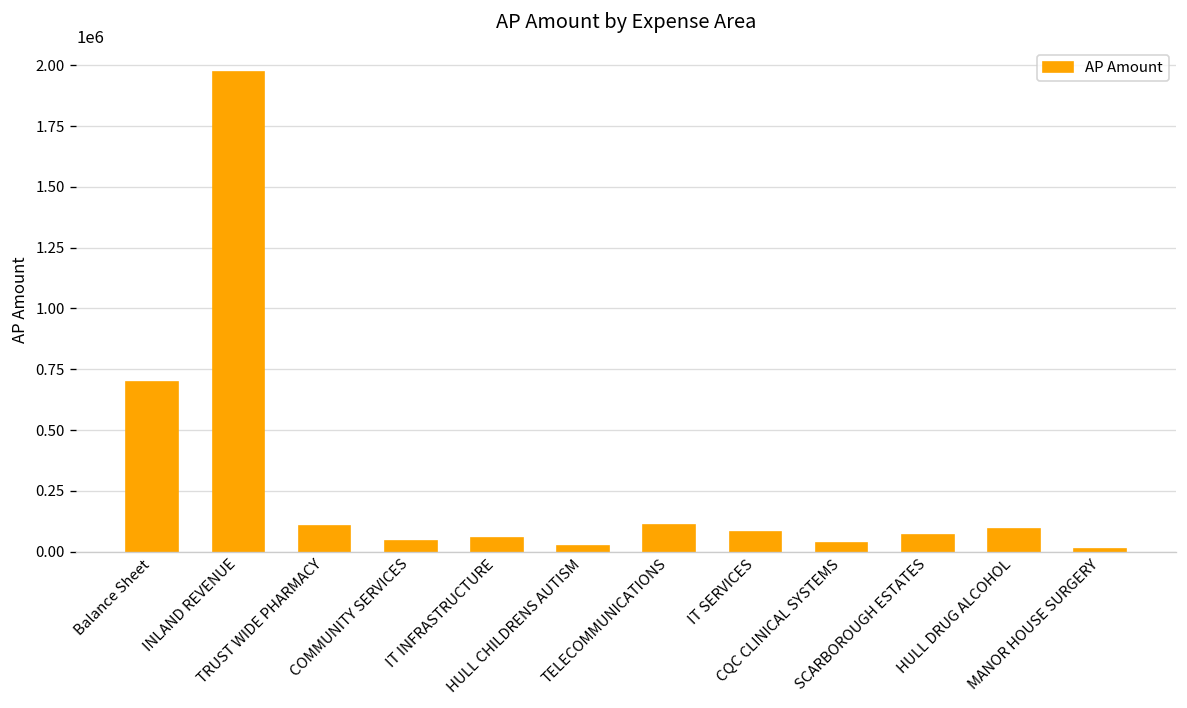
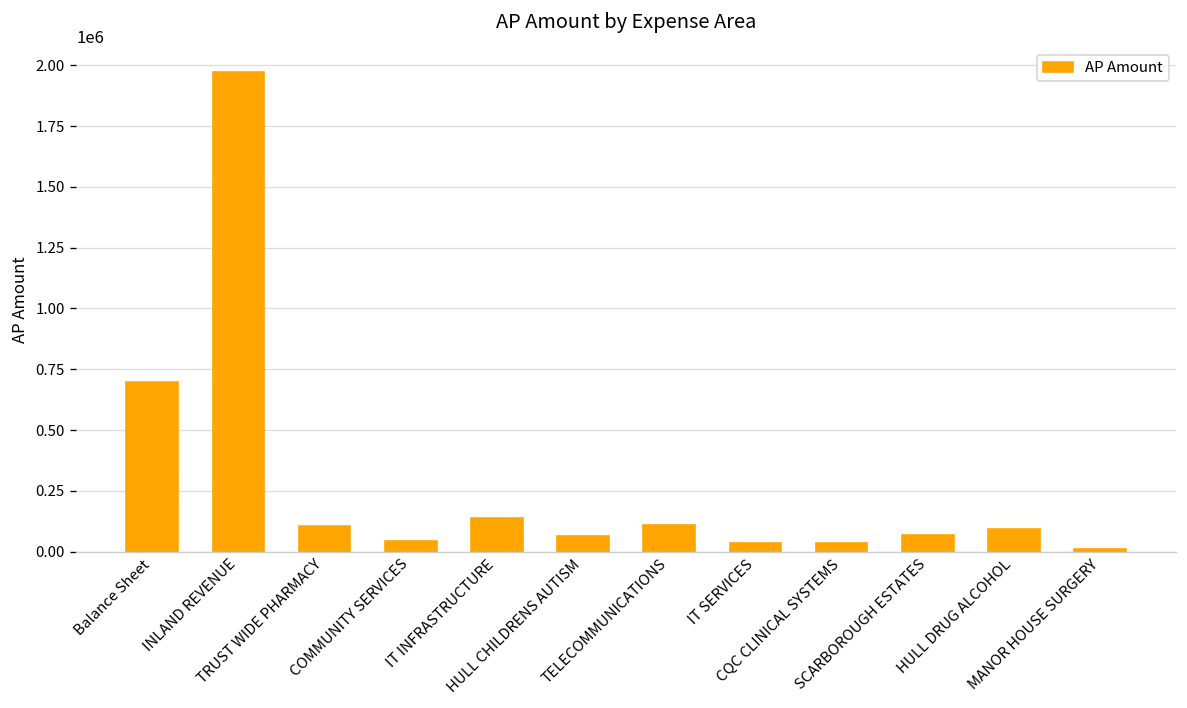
  {
    "Balance Sheet": 700000,
    "INLAND REVENUE": 1970000,
    "TRUST WIDE PHARMACY": 110000,
    "COMMUNITY SERVICES": 40000,
-   "IT INFRASTRUCTURE": 60000,
-   "HULL CHILDRENS AUTISM": 20000,
+   "IT INFRASTRUCTURE": 140000,
+   "HULL CHILDRENS AUTISM": 60000,
    "TELECOMMUNICATIONS": 110000,
-   "IT SERVICES": 80000,
+   "IT SERVICES": 40000,
    "CQC CLINICAL SYSTEMS": 40000,
    "SCARBOROUGH ESTATES": 70000,
    "HULL DRUG ALCOHOL": 90000
  }
